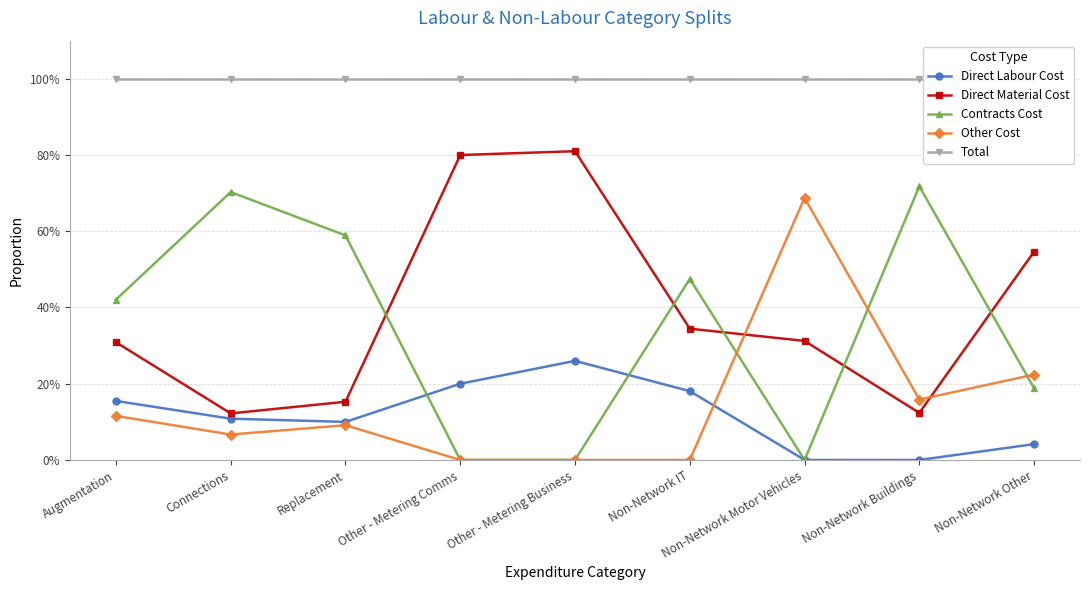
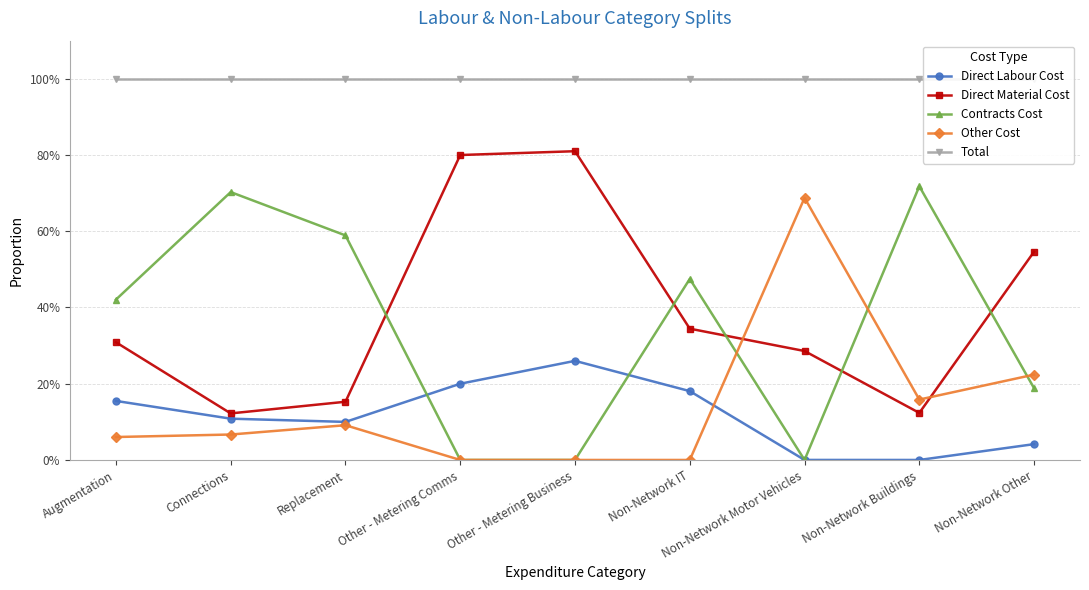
  {
    "Direct Labour Cost": {
      "Augmentation": "15%",
      "Connections": "11%",
      "Replacement": "10%",
      "Other - Metering Comms": "20%",
      "Other - Metering Business": "26%",
      "Non-Network IT": "18%",
      "Non-Network Buildings": "0%",
      "Non-Network Other": "4%"
    },
    "Direct Material Cost": {
      "Augmentation": "31%",
      "Connections": "12%",
      "Replacement": "15%",
      "Other - Metering Comms": "80%",
      "Other - Metering Business": "81%",
      "Non-Network IT": "34%",
-     "Non-Network Motor Vehicles": "31%",
+     "Non-Network Motor Vehicles": "29%",
      "Non-Network Buildings": "12%",
      "Non-Network Other": "55%"
    },
    "Contracts Cost": {
      "Augmentation": "42%",
      "Connections": "70%",
      "Replacement": "59%",
      "Non-Network IT": "47%",
      "Non-Network Buildings": "72%",
      "Non-Network Other": "19%"
    },
    "Other Cost": {
-     "Augmentation": "12%",
+     "Augmentation": "6%",
      "Connections": "7%",
      "Replacement": "9%",
      "Non-Network IT": "0%",
      "Non-Network Motor Vehicles": "69%",
      "Non-Network Buildings": "16%",
      "Non-Network Other": "22%"
    },
    "Total": {
      "Augmentation": "100%",
      "Connections": "100%",
      "Replacement": "100%",
      "Other - Metering Comms": "100%",
      "Other - Metering Business": "100%",
      "Non-Network IT": "100%",
      "Non-Network Motor Vehicles": "100%",
      "Non-Network Buildings": "100%"
    }
  }
